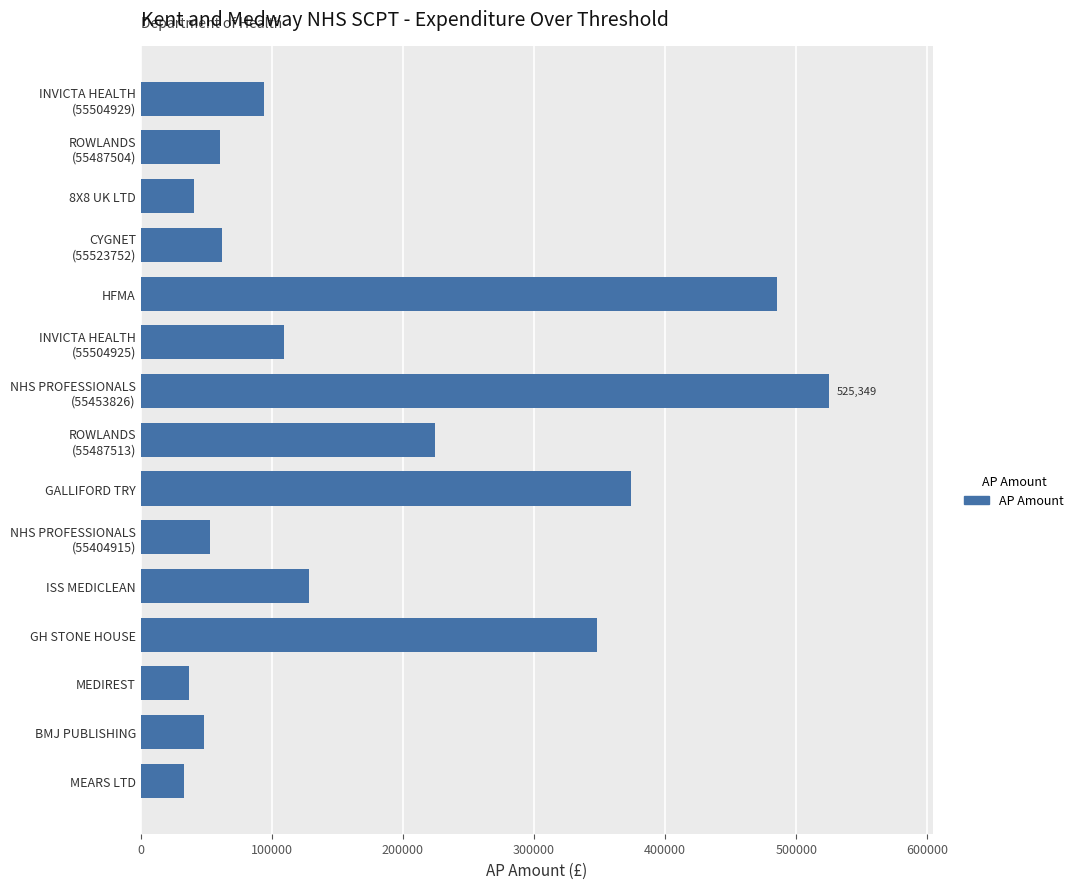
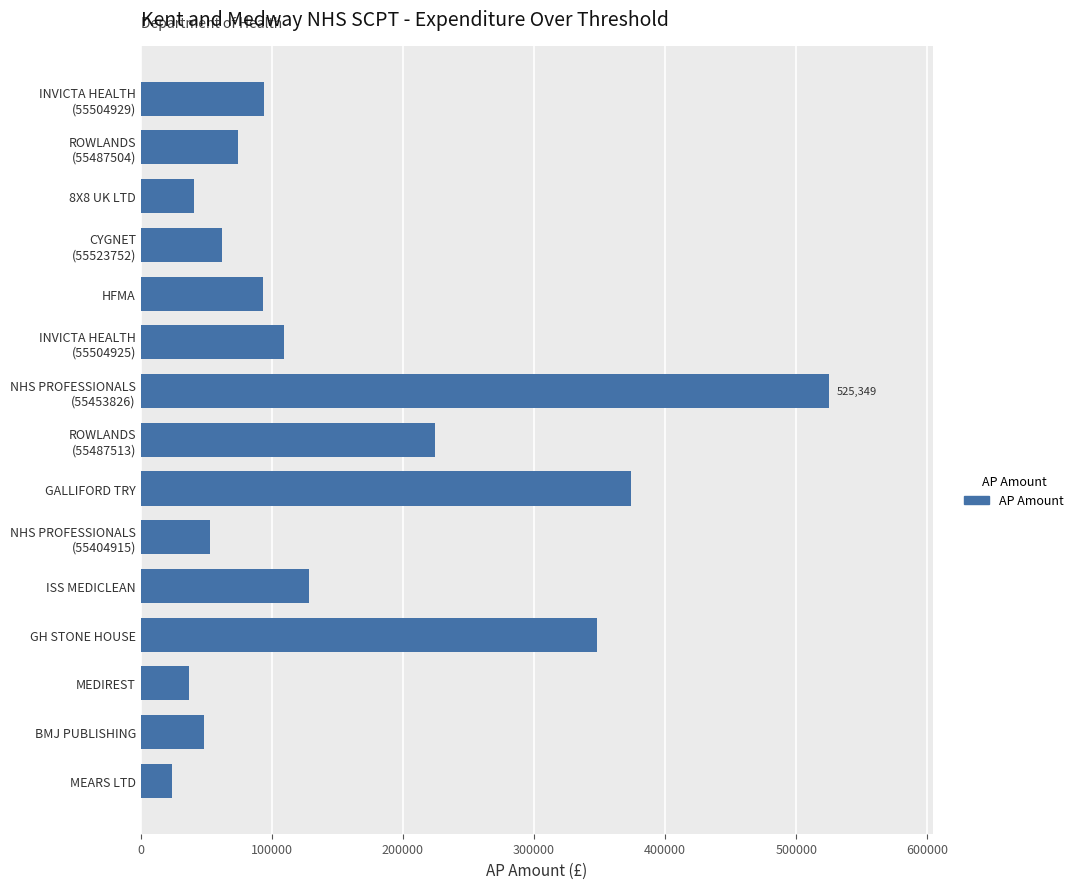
  {
    "INVICTA HEALTH (55504929)": 94000,
-   "ROWLANDS (55487504)": 60000,
+   "ROWLANDS (55487504)": 74000,
    "8X8 UK LTD": 41000,
    "CYGNET (55523752)": 62000,
-   "HFMA": 485000,
+   "HFMA": 94000,
    "INVICTA HEALTH (55504925)": 109000,
    "ROWLANDS (55487513)": 224000,
    "GALLIFORD TRY": 374000,
    "NHS PROFESSIONALS (55404915)": 53000,
    "ISS MEDICLEAN": 129000,
    "GH STONE HOUSE": 348000,
    "MEDIREST": 36000,
    "BMJ PUBLISHING": 48000,
-   "MEARS LTD": 33000
+   "MEARS LTD": 24000
  }
